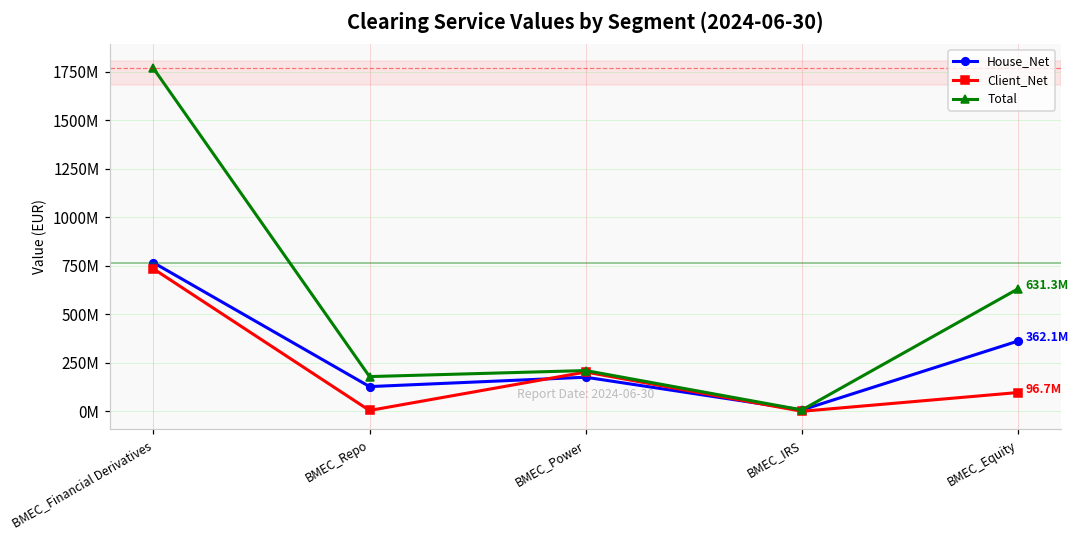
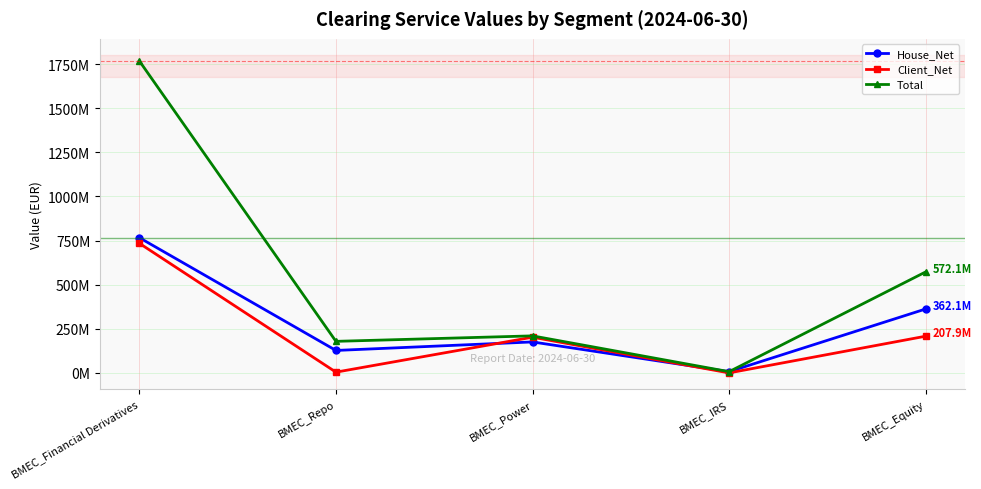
  {
    "House_Net": {
      "BMEC_Equity": "362.1M"
    },
    "Client_Net": {
-     "BMEC_Equity": "96.7M"
+     "BMEC_Equity": "207.9M"
    },
    "Total": {
-     "BMEC_Equity": "631.3M"
+     "BMEC_Equity": "572.1M"
    }
  }
